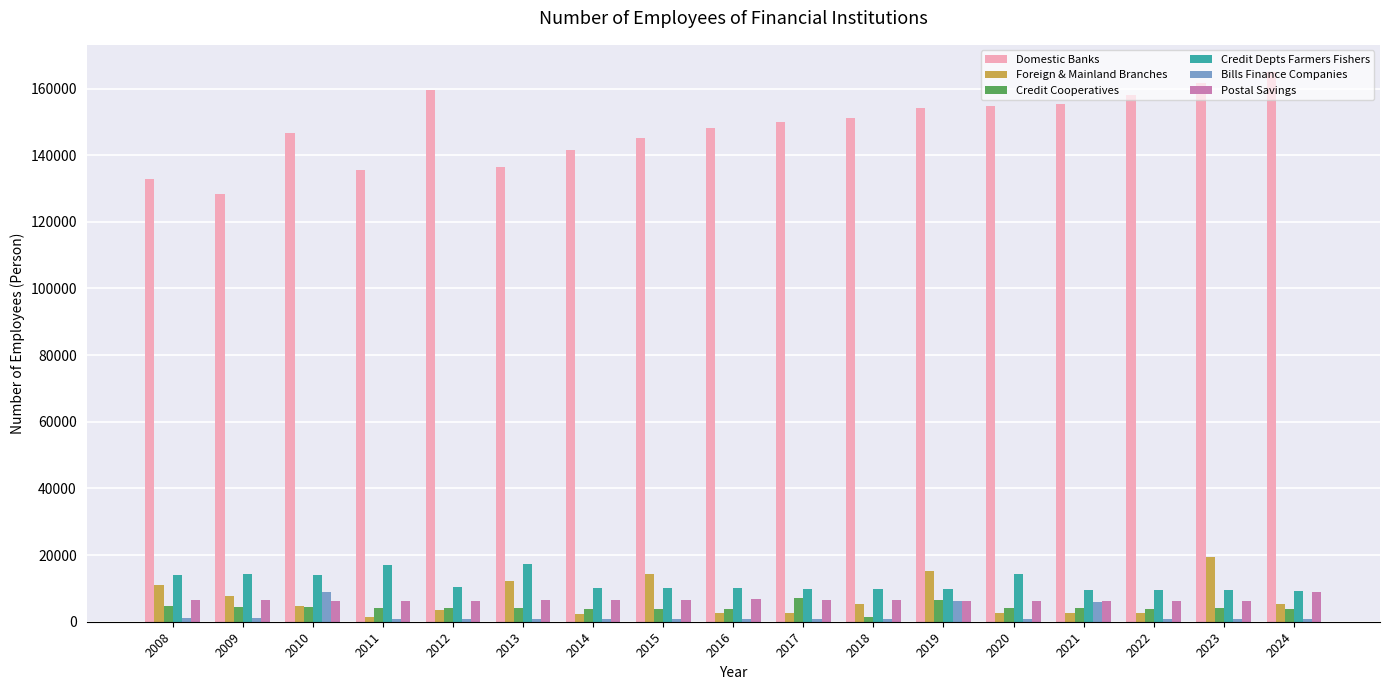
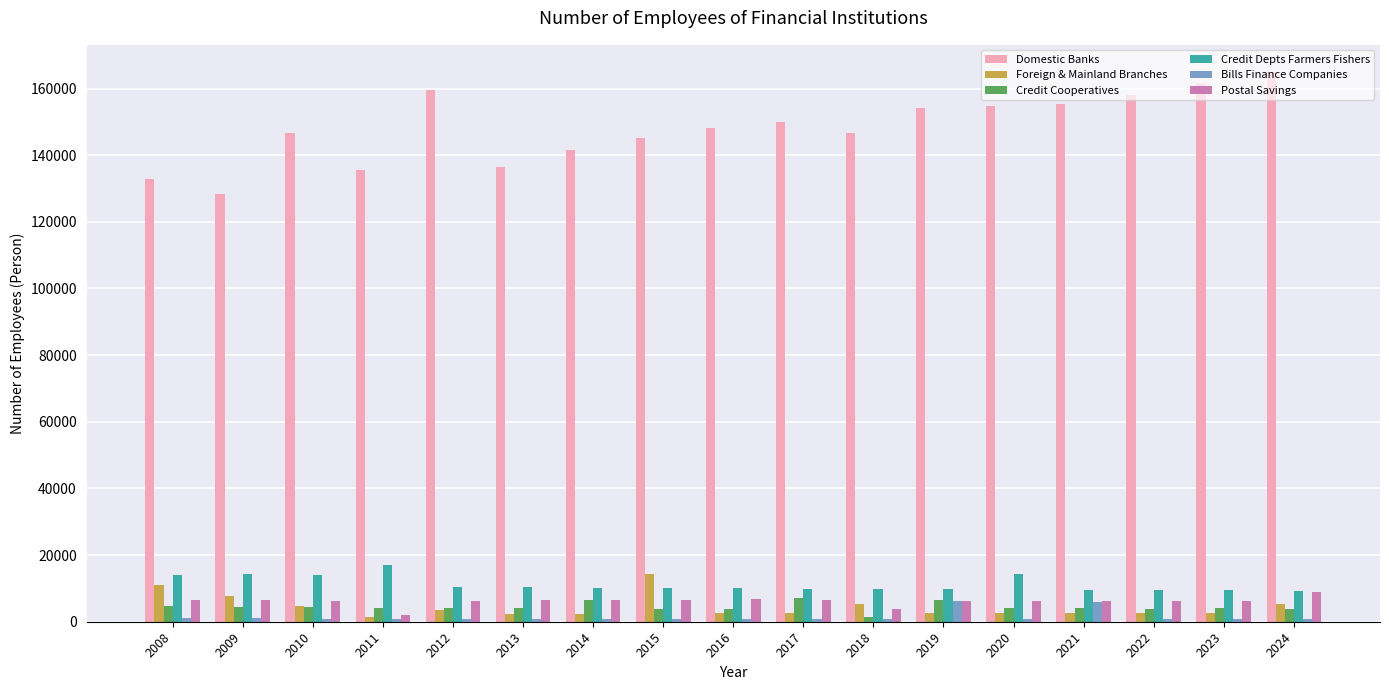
  {
    "Domestic Banks": {
      "2008": 133000,
      "2009": 128000,
      "2010": 147000,
      "2011": 136000,
      "2012": 160000,
      "2013": 136000,
      "2014": 142000,
      "2015": 145000,
      "2016": 148000,
      "2017": 150000,
-     "2018": 151000,
+     "2018": 147000,
      "2019": 154000,
      "2020": 155000,
      "2021": 155000
    },
    "Foreign & Mainland Branches": {
      "2008": 11000,
      "2009": 8000,
      "2010": 5000,
      "2011": 2000,
      "2012": 4000,
-     "2013": 12000,
+     "2013": 2000,
      "2014": 2000,
      "2015": 14000,
      "2016": 2000,
      "2017": 3000,
      "2018": 5000,
-     "2019": 15000,
+     "2019": 3000,
      "2020": 3000,
      "2021": 3000,
      "2022": 3000,
-     "2023": 19000,
+     "2023": 3000,
      "2024": 5000
    },
    "Credit Cooperatives": {
      "2008": 5000,
      "2009": 4000,
      "2010": 4000,
      "2011": 4000,
      "2012": 4000,
      "2013": 4000,
-     "2014": 4000,
+     "2014": 6000,
      "2015": 4000,
      "2016": 4000,
      "2017": 7000,
      "2018": 1000,
      "2019": 7000,
      "2020": 4000,
      "2021": 4000,
      "2022": 4000,
      "2023": 4000,
      "2024": 4000
    },
    "Credit Depts Farmers Fishers": {
      "2008": 14000,
      "2009": 14000,
      "2010": 14000,
      "2011": 17000,
      "2012": 10000,
-     "2013": 17000,
+     "2013": 10000,
      "2014": 10000,
      "2015": 10000,
      "2016": 10000,
      "2017": 10000,
      "2018": 10000,
      "2019": 10000,
      "2020": 14000,
      "2021": 10000,
      "2022": 10000,
      "2023": 9000,
      "2024": 9000
    },
    "Bills Finance Companies": {
      "2008": 1000,
      "2009": 1000,
-     "2010": 9000,
+     "2010": 1000,
      "2011": 1000,
      "2012": 1000,
      "2013": 1000,
      "2014": 1000,
      "2015": 1000,
      "2016": 1000,
      "2017": 1000,
      "2018": 1000,
      "2019": 6000,
      "2020": 1000,
      "2021": 6000,
      "2022": 1000,
      "2023": 1000,
      "2024": 1000
    },
    "Postal Savings": {
      "2008": 7000,
      "2009": 6000,
      "2010": 6000,
-     "2011": 6000,
+     "2011": 2000,
      "2012": 6000,
      "2013": 6000,
      "2014": 6000,
      "2015": 6000,
      "2016": 7000,
      "2017": 7000,
-     "2018": 6000,
+     "2018": 4000,
      "2019": 6000,
      "2020": 6000,
      "2021": 6000,
      "2022": 6000,
      "2023": 6000,
      "2024": 9000
    }
  }
